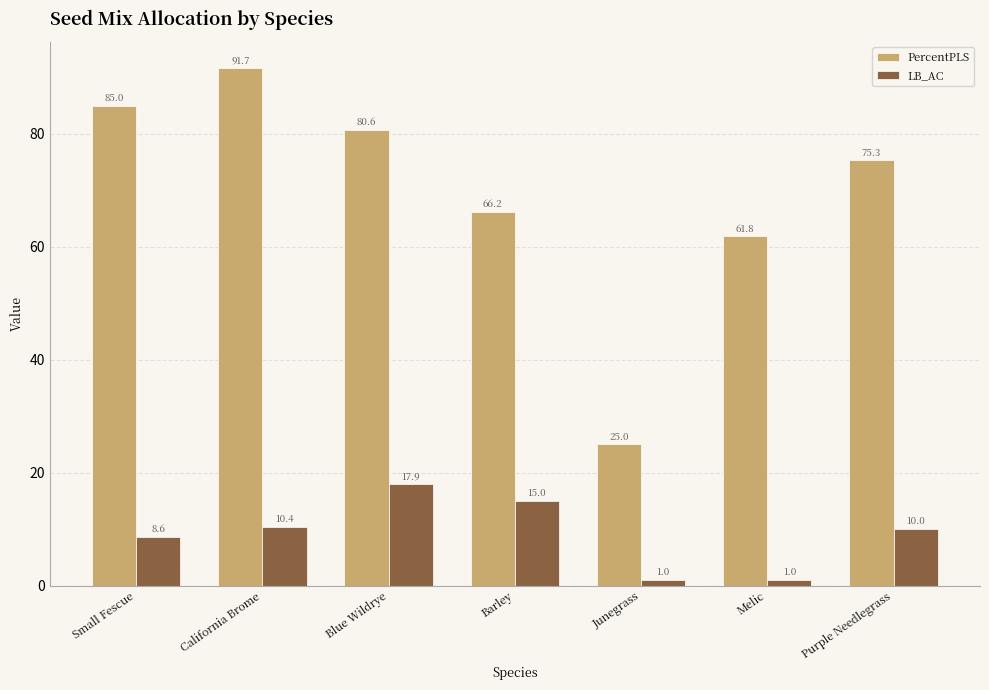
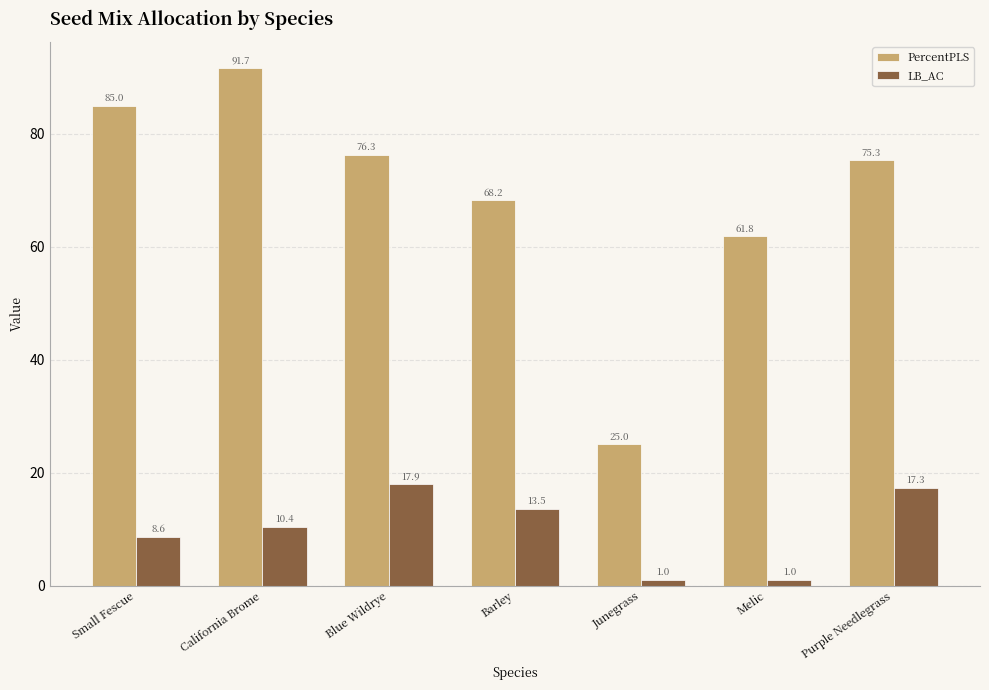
  {
    "PercentPLS": {
      "Small Fescue": 85.0,
      "California Brome": 91.7,
-     "Blue Wildrye": 80.6,
-     "Barley": 66.2,
+     "Blue Wildrye": 76.3,
+     "Barley": 68.2,
      "Junegrass": 25.0,
      "Melic": 61.8,
      "Purple Needlegrass": 75.3
    },
    "LB_AC": {
      "Small Fescue": 8.6,
      "California Brome": 10.4,
      "Blue Wildrye": 17.9,
-     "Barley": 15.0,
+     "Barley": 13.5,
      "Junegrass": 1.0,
      "Melic": 1.0,
-     "Purple Needlegrass": 10.0
+     "Purple Needlegrass": 17.3
    }
  }
